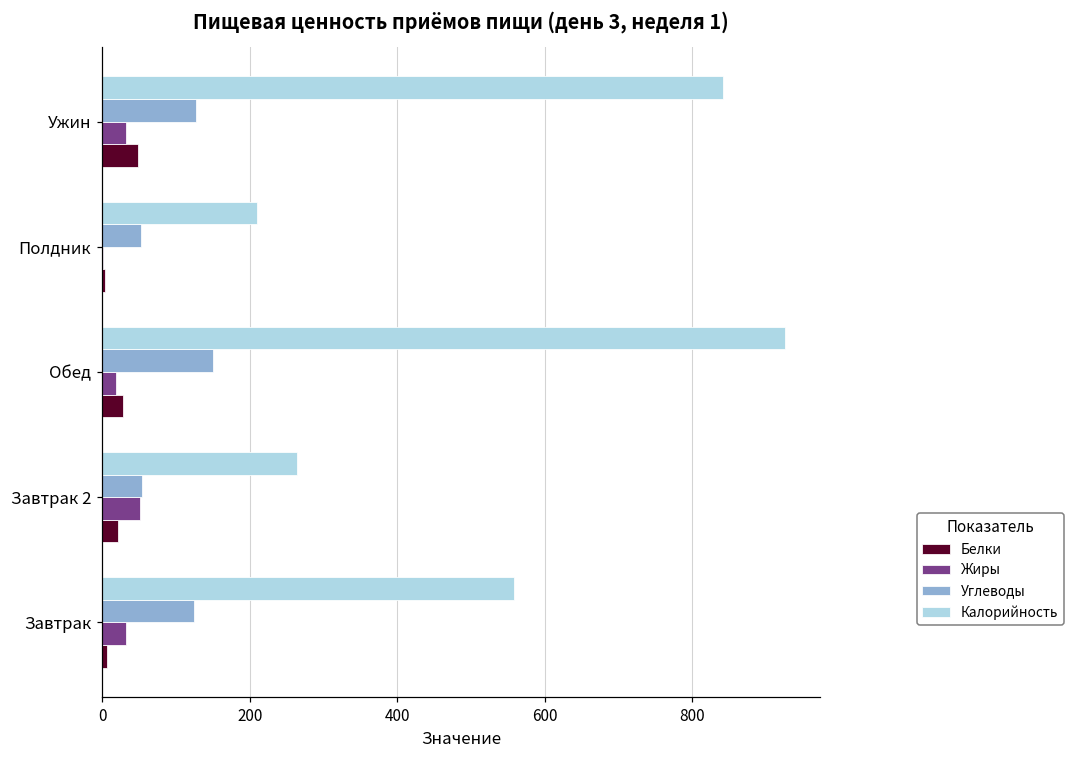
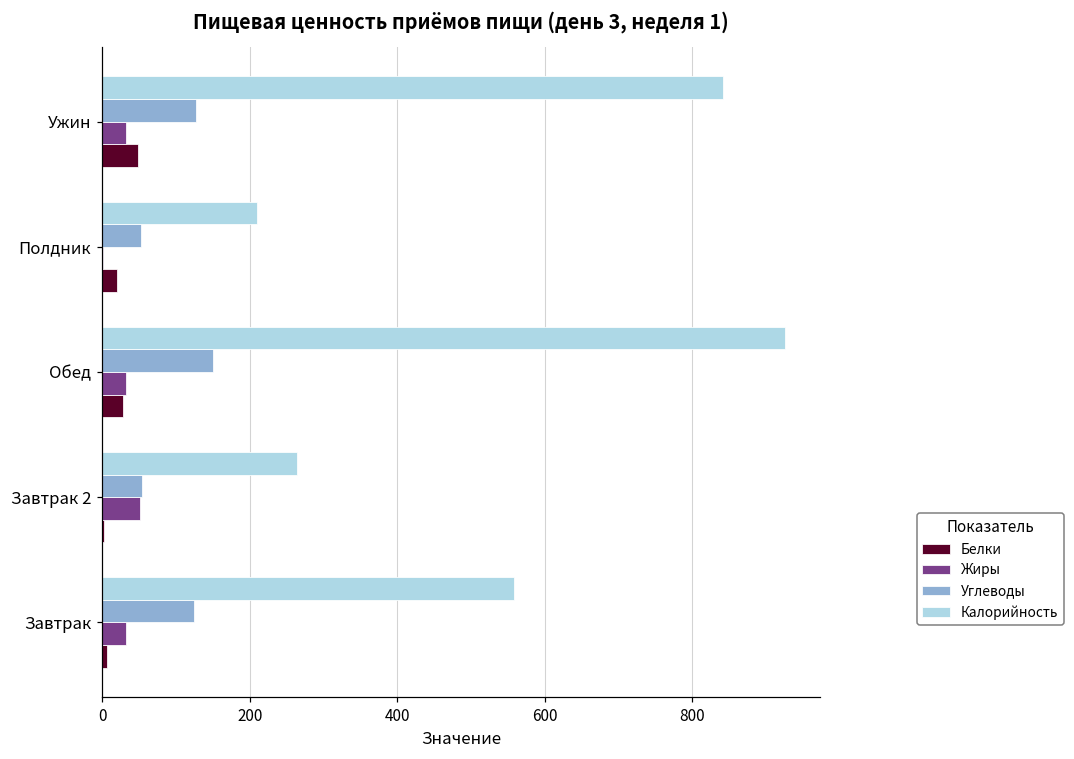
  {
    "Белки": {
      "Ужин": 50,
-     "Полдник": 0,
+     "Полдник": 20,
      "Обед": 30,
-     "Завтрак 2": 20,
+     "Завтрак 2": 0,
      "Завтрак": 10
    },
    "Жиры": {
      "Ужин": 30,
-     "Обед": 20,
+     "Обед": 30,
      "Завтрак 2": 50,
      "Завтрак": 30
    }
  }
